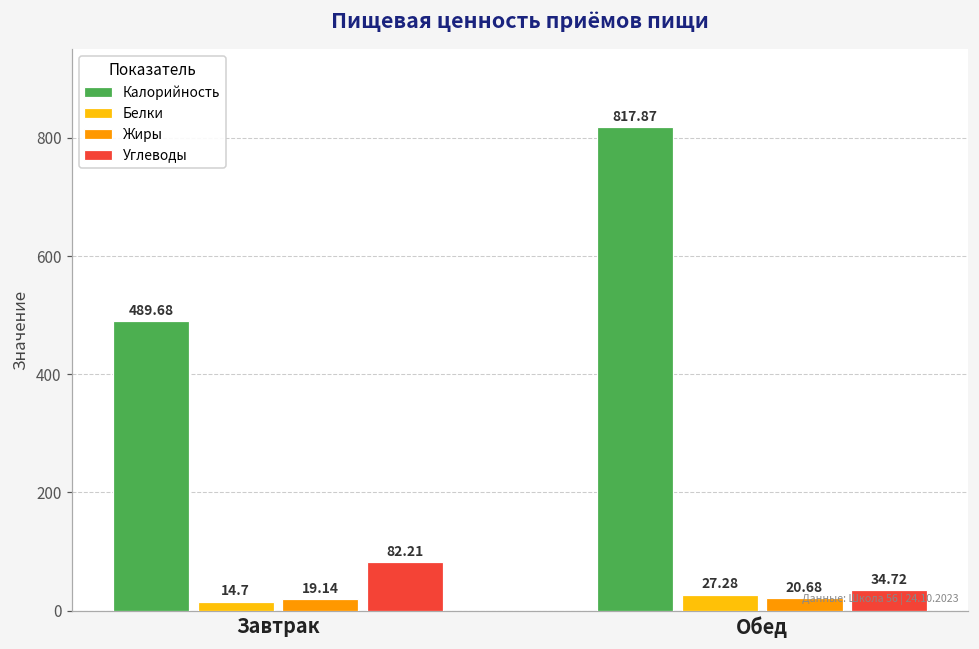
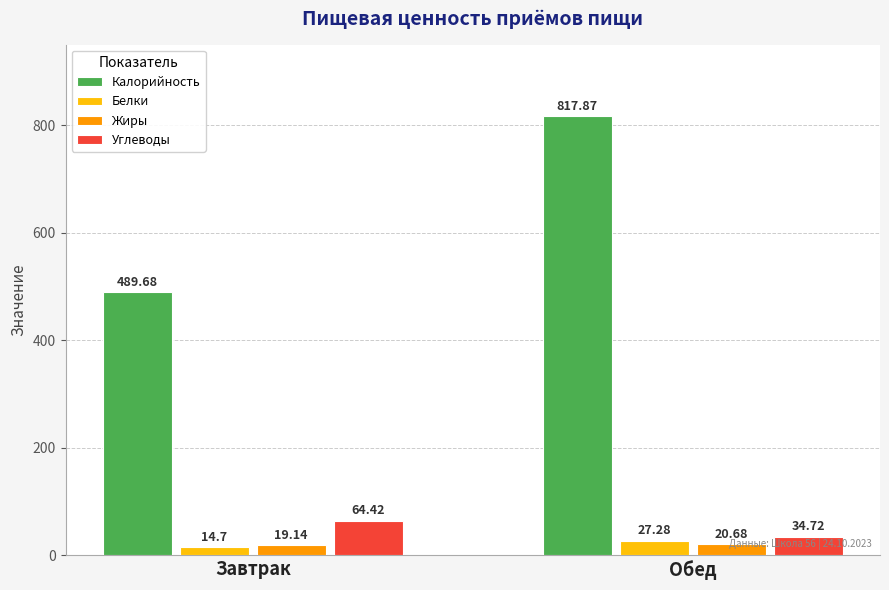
  {
    "Калорийность": {
      "Завтрак": 489.68,
      "Обед": 817.87
    },
    "Углеводы": {
-     "Завтрак": 82.21,
+     "Завтрак": 64.42,
      "Обед": 34.72
    }
  }
